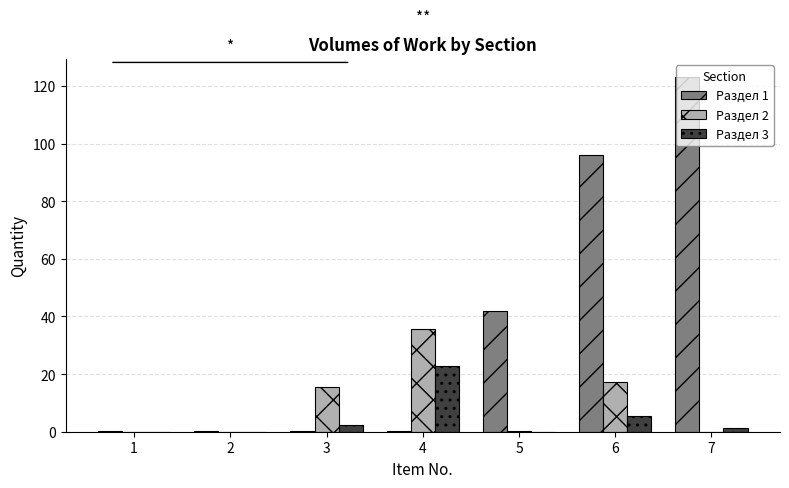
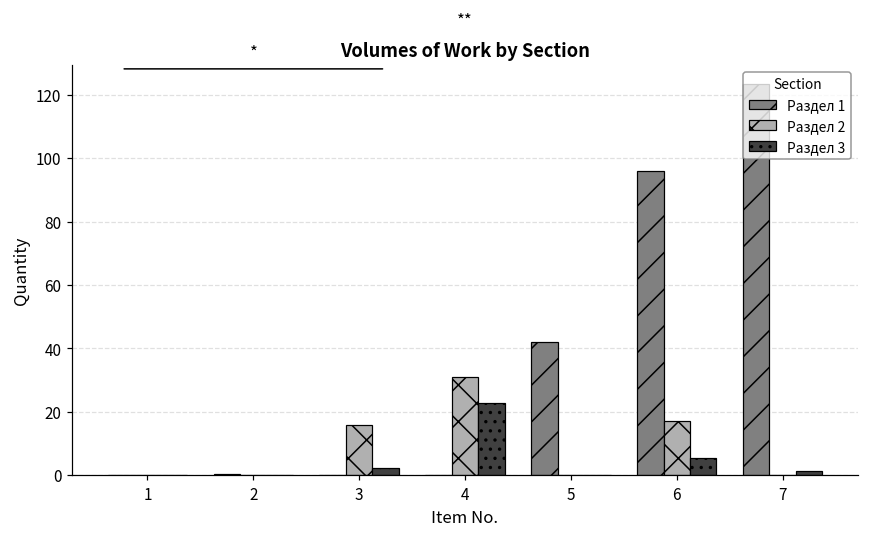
  {
    "Раздел 1": {
      "5": 42,
      "6": 96
    },
    "Раздел 2": {
      "3": 16,
-     "4": 36,
+     "4": 31,
      "6": 17
    },
    "Раздел 3": {
      "3": 2,
      "4": 23,
      "6": 5,
      "7": 1
    }
  }
